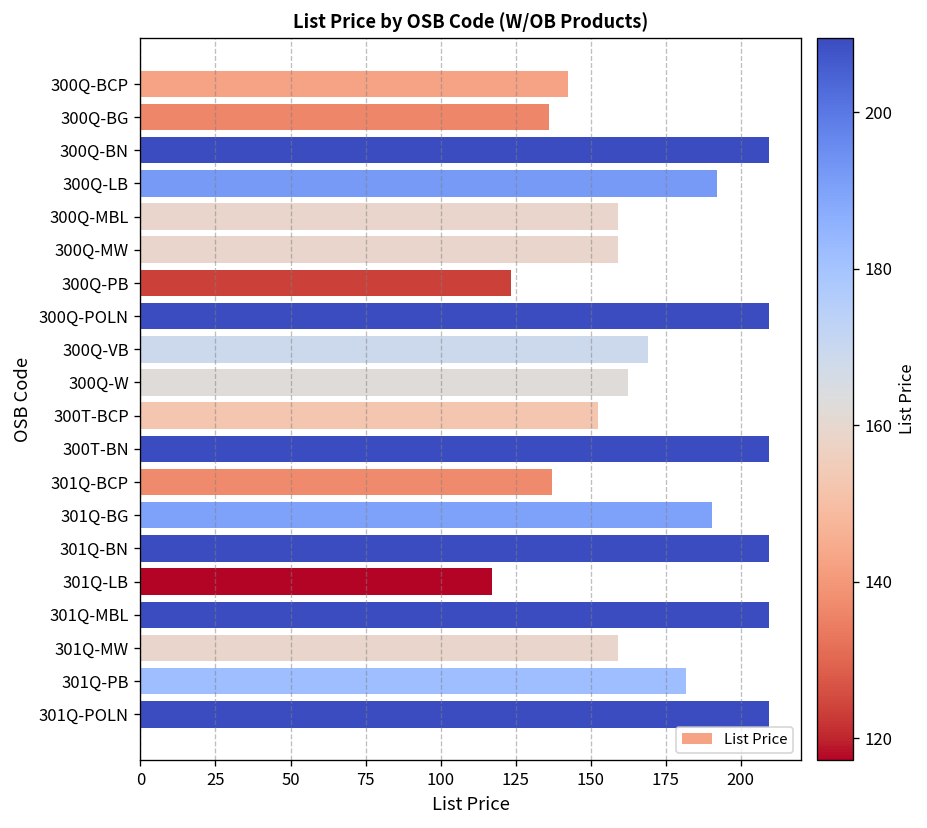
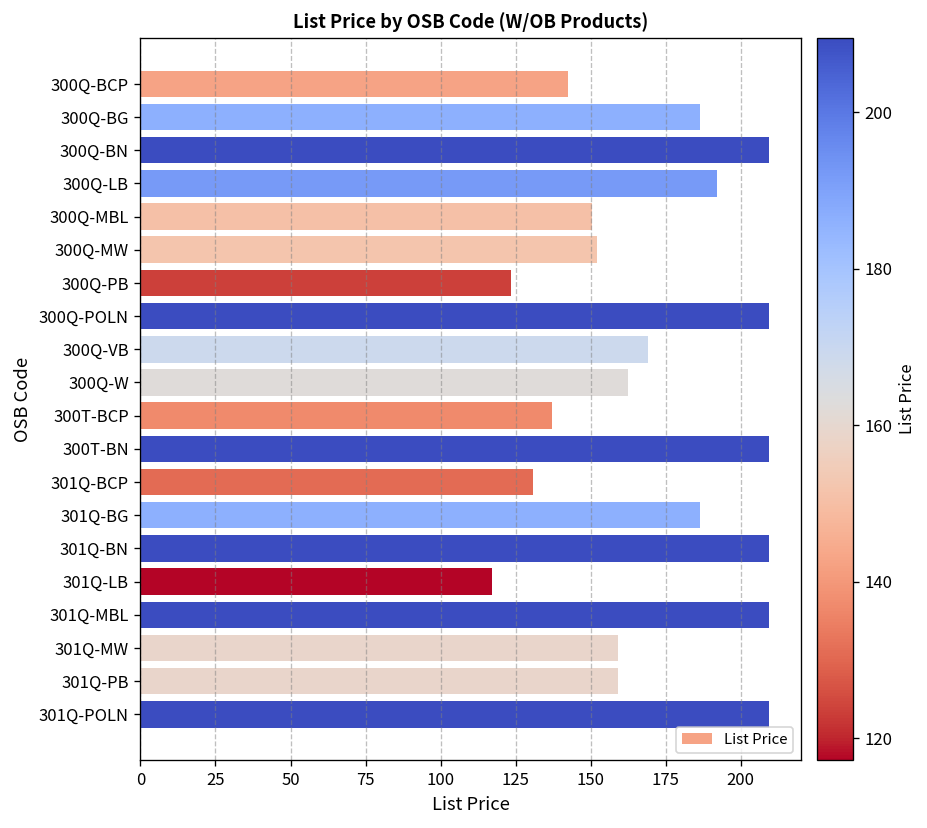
  {
    "300Q-BCP": 143,
-   "300Q-BG": 136,
+   "300Q-BG": 186,
    "300Q-BN": 210,
    "300Q-LB": 192,
-   "300Q-MBL": 159,
-   "300Q-MW": 159,
+   "300Q-MBL": 150,
+   "300Q-MW": 152,
    "300Q-PB": 124,
    "300Q-POLN": 210,
    "300Q-VB": 169,
    "300Q-W": 162,
-   "300T-BCP": 152,
+   "300T-BCP": 137,
    "300T-BN": 210,
-   "301Q-BCP": 137,
-   "301Q-BG": 190,
+   "301Q-BCP": 131,
+   "301Q-BG": 186,
    "301Q-BN": 210,
    "301Q-LB": 117,
    "301Q-MBL": 210,
    "301Q-MW": 159,
-   "301Q-PB": 182,
+   "301Q-PB": 159,
    "301Q-POLN": 210
  }
